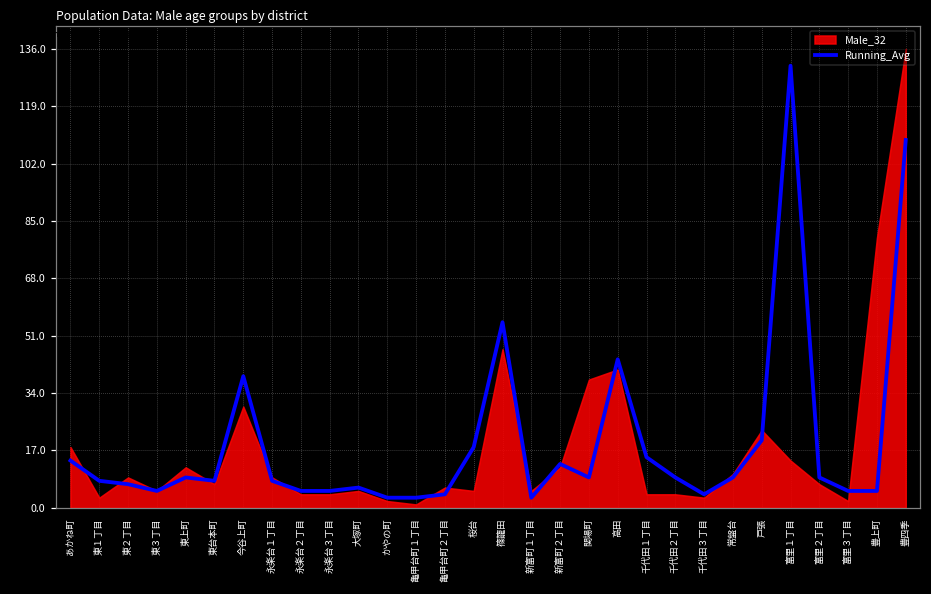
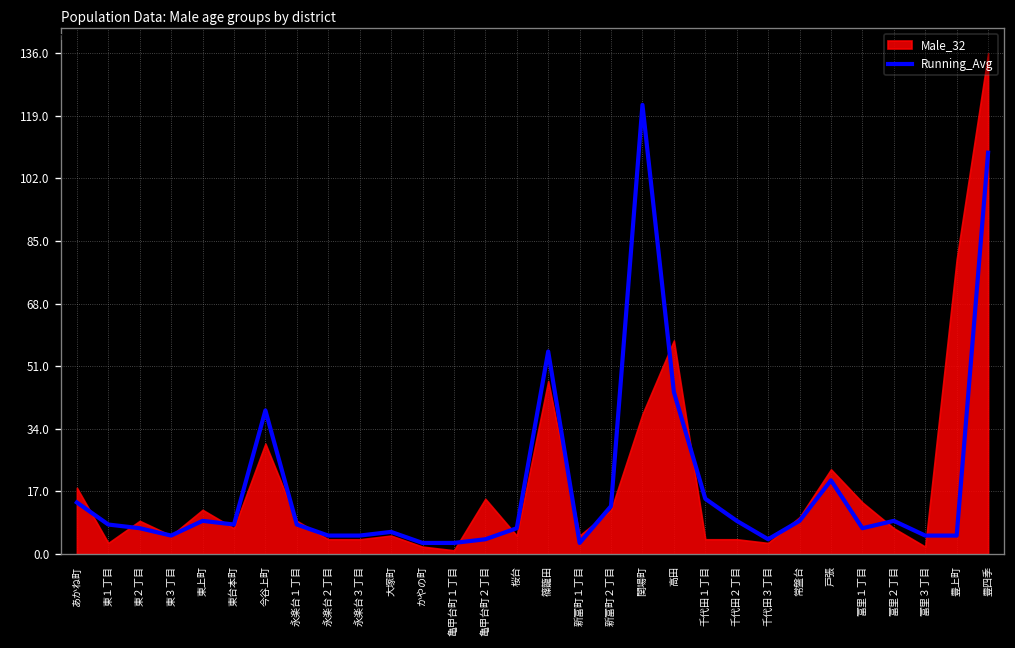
  {
    "Running_Avg": {
      "あかね町": 14,
      "東１丁目": 8,
      "東２丁目": 7,
      "東上町": 9,
      "東台本町": 8,
      "今谷上町": 39,
      "永楽台１丁目": 8,
      "永楽台２丁目": 5,
      "永楽台３丁目": 5,
      "大塚町": 6,
      "かやの町": 3,
      "亀甲台町１丁目": 3,
      "亀甲台町２丁目": 4,
-     "桜台": 18,
+     "桜台": 7,
      "篠籠田": 55,
      "新富町１丁目": 3,
      "新富町２丁目": 13,
-     "関場町": 9,
+     "関場町": 122,
      "高田": 44,
      "千代田１丁目": 15,
      "千代田２丁目": 9,
      "千代田３丁目": 4,
      "常盤台": 9,
      "戸張": 20,
-     "富里１丁目": 131,
+     "富里１丁目": 7,
      "富里２丁目": 9,
      "富里３丁目": 5,
      "豊上町": 5,
      "豊四季": 109
    },
    "Male_32": {
      "あかね町": 18,
      "東１丁目": 3,
      "東２丁目": 9,
      "東上町": 12,
      "東台本町": 7,
      "今谷上町": 30,
      "永楽台１丁目": 9,
      "永楽台２丁目": 4,
      "永楽台３丁目": 4,
      "大塚町": 5,
      "かやの町": 2,
      "亀甲台町１丁目": 1,
-     "亀甲台町２丁目": 6,
+     "亀甲台町２丁目": 15,
      "桜台": 5,
      "篠籠田": 47,
      "新富町１丁目": 5,
      "新富町２丁目": 12,
      "関場町": 38,
-     "高田": 41,
+     "高田": 58,
      "千代田１丁目": 4,
      "千代田２丁目": 4,
      "千代田３丁目": 3,
      "常盤台": 10,
      "戸張": 23,
      "富里１丁目": 14,
      "富里２丁目": 7,
      "富里３丁目": 2,
      "豊上町": 80
    }
  }
